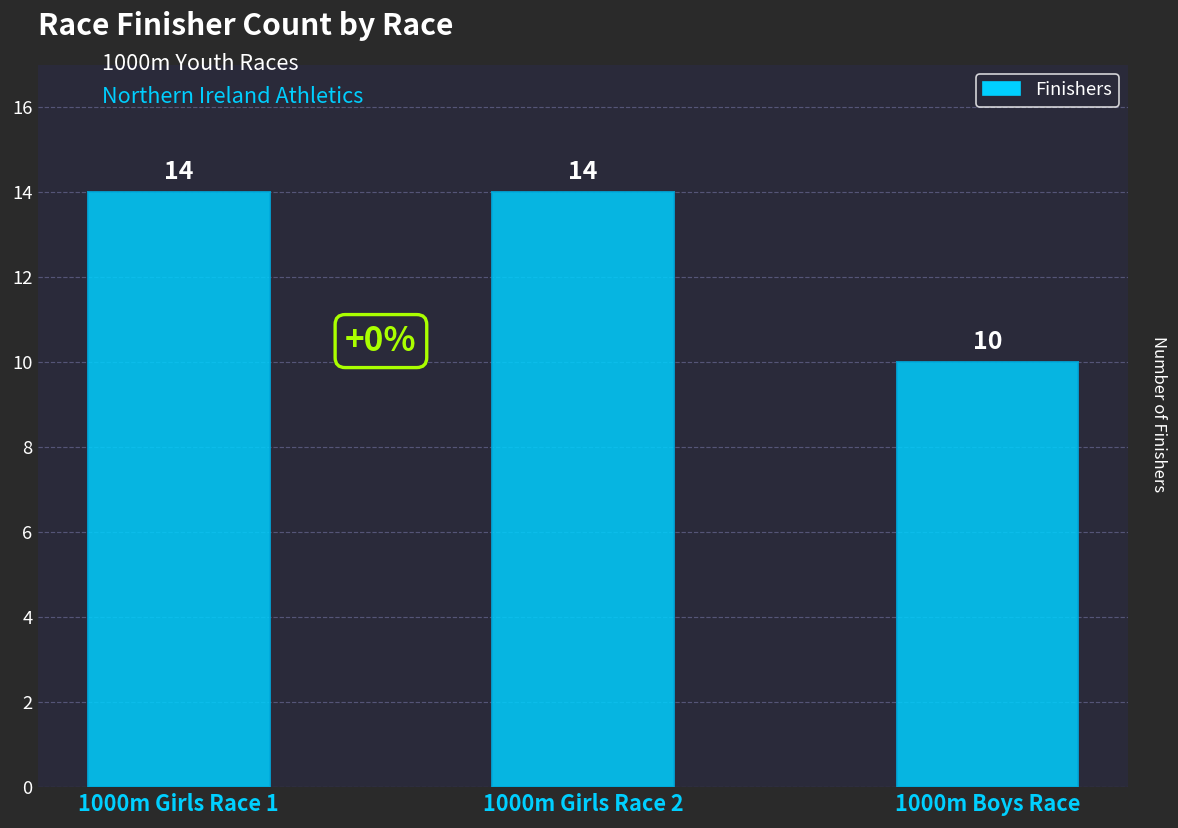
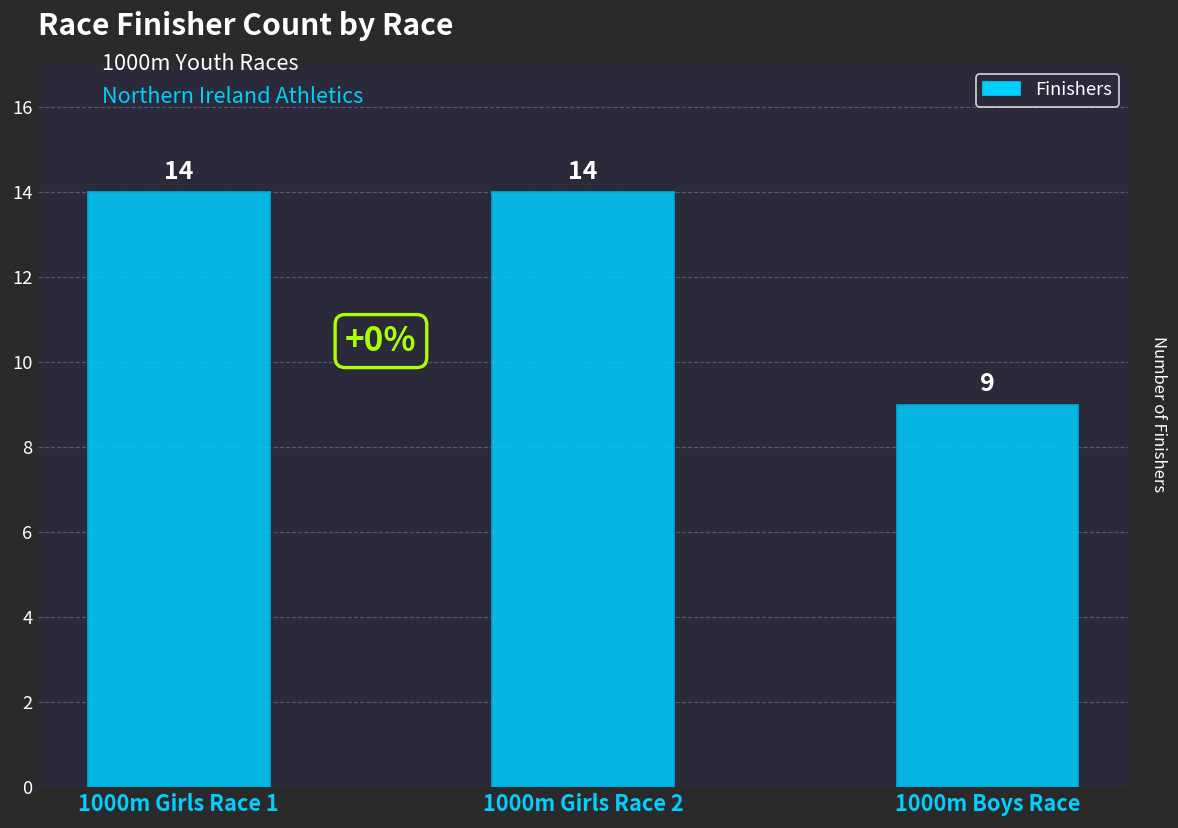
  {
    "1000m Girls Race 1": 14,
    "1000m Girls Race 2": 14,
-   "1000m Boys Race": 10
+   "1000m Boys Race": 9
  }
